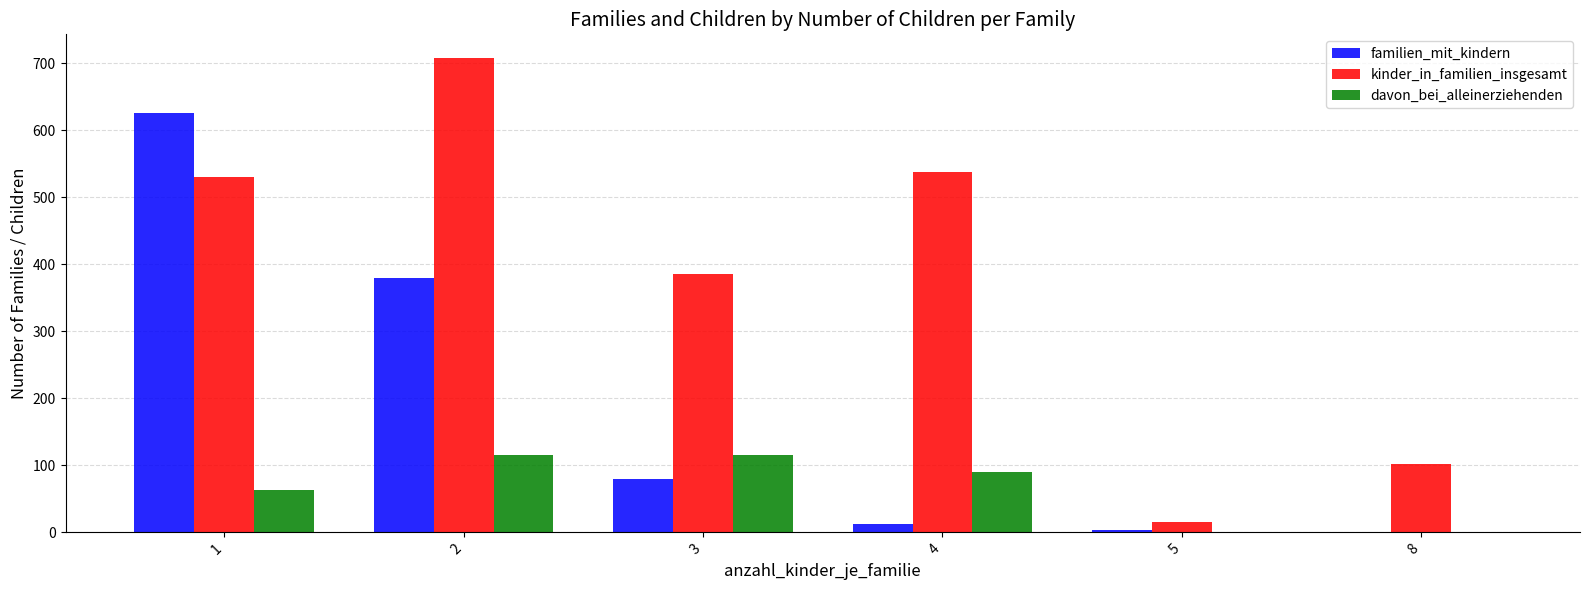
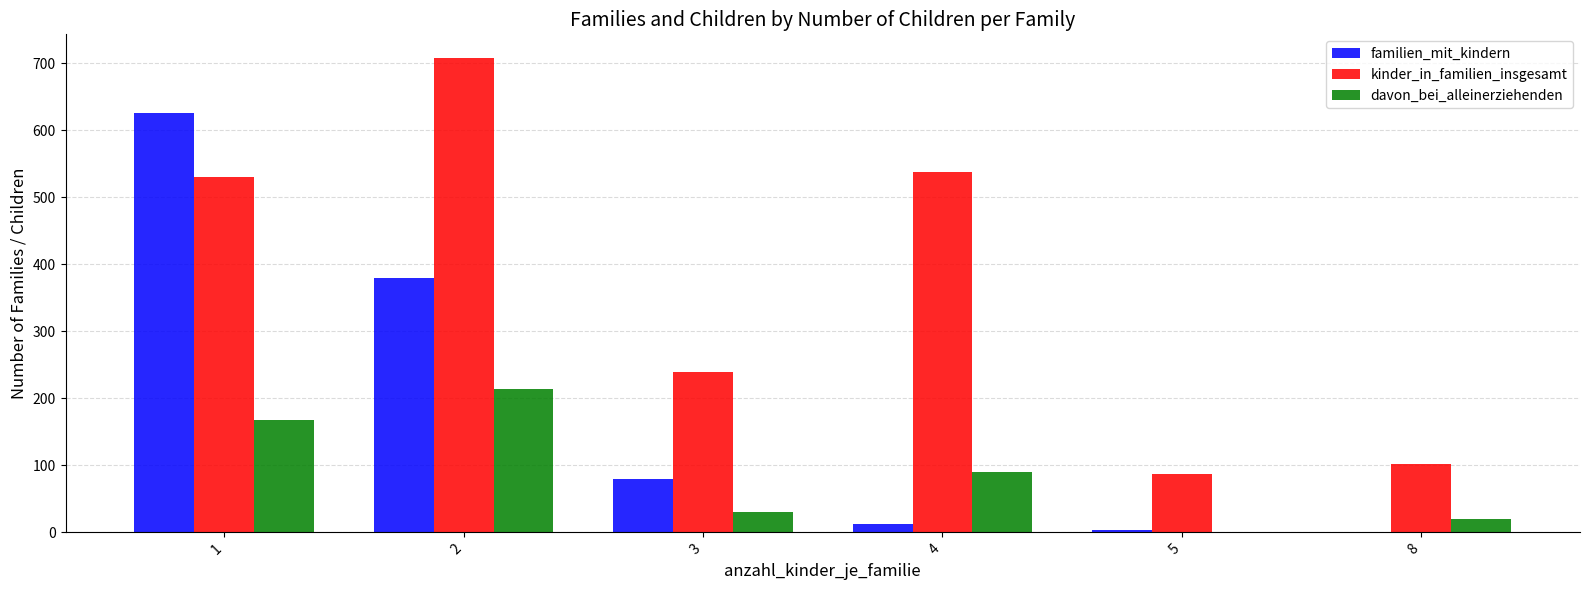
  {
    "familien_mit_kindern": {
      "1": 630,
      "2": 380,
      "3": 80,
      "4": 10
    },
    "kinder_in_familien_insgesamt": {
      "1": 530,
      "2": 710,
-     "3": 390,
+     "3": 240,
      "4": 540,
-     "5": 20,
+     "5": 90,
      "8": 100
    },
    "davon_bei_alleinerziehenden": {
-     "1": 60,
-     "2": 120,
-     "3": 120,
+     "1": 170,
+     "2": 210,
+     "3": 30,
      "4": 90,
      "5": 0,
-     "8": 0
+     "8": 20
    }
  }
